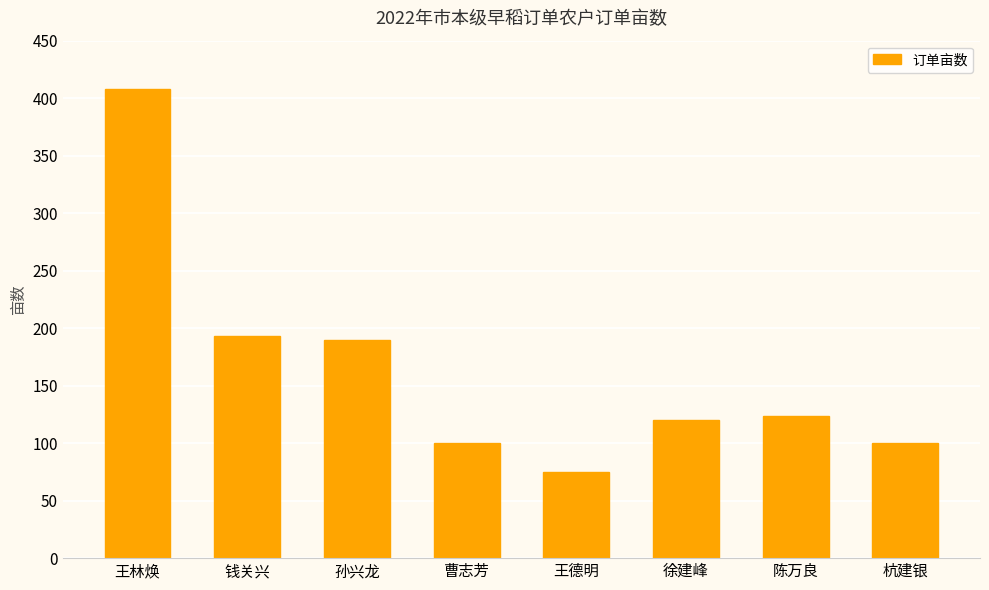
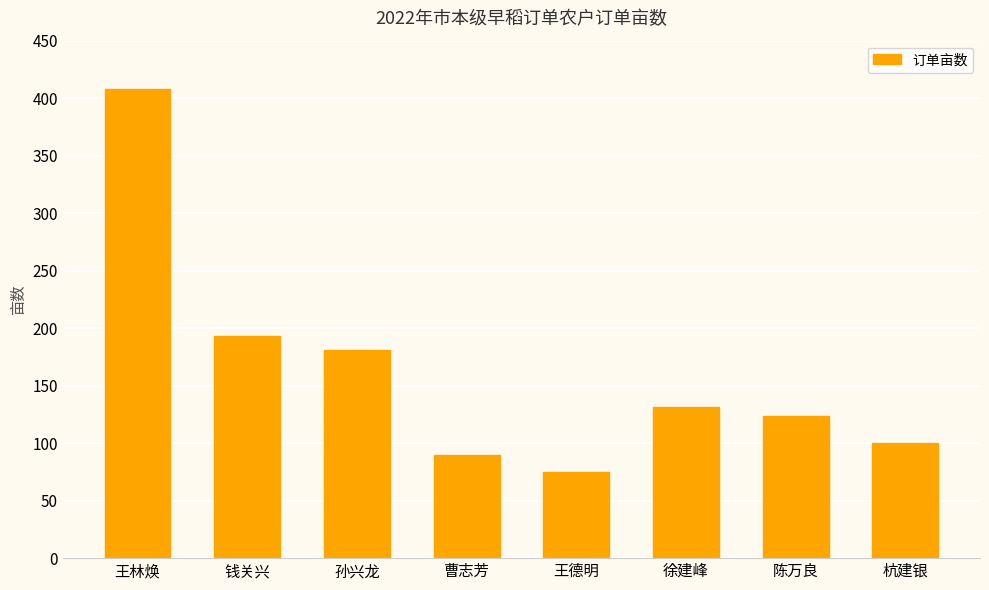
  {
    "王林焕": 408,
    "钱关兴": 193,
-   "孙兴龙": 190,
-   "曹志芳": 100,
+   "孙兴龙": 181,
+   "曹志芳": 90,
    "王德明": 75,
-   "徐建峰": 120,
+   "徐建峰": 131,
    "陈万良": 124,
    "杭建银": 100
  }
